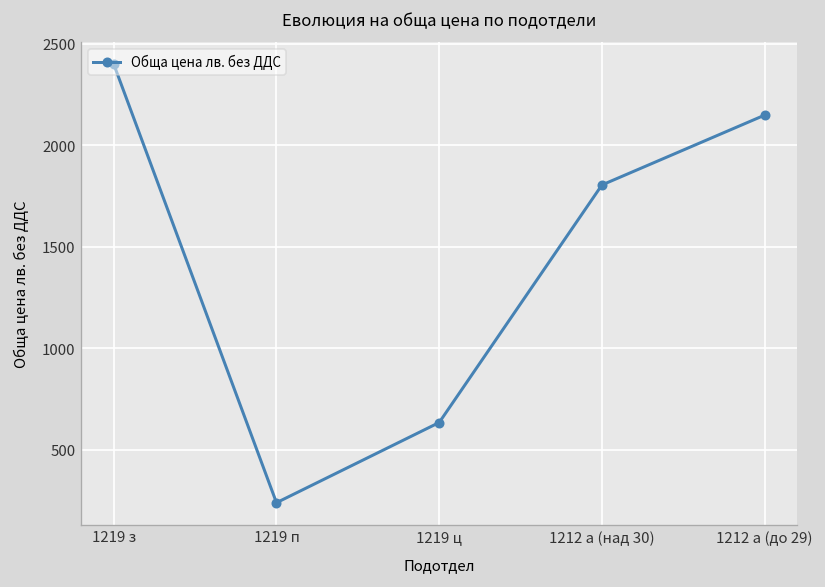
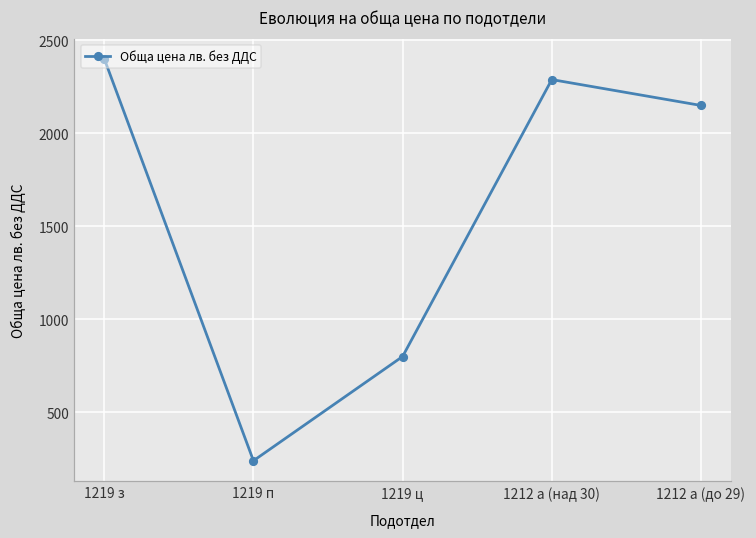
  {
    "1219 п": 240,
-   "1219 ц": 640,
-   "1212 а (над 30)": 1810,
+   "1219 ц": 800,
+   "1212 а (над 30)": 2290,
    "1212 а (до 29)": 2150
  }
